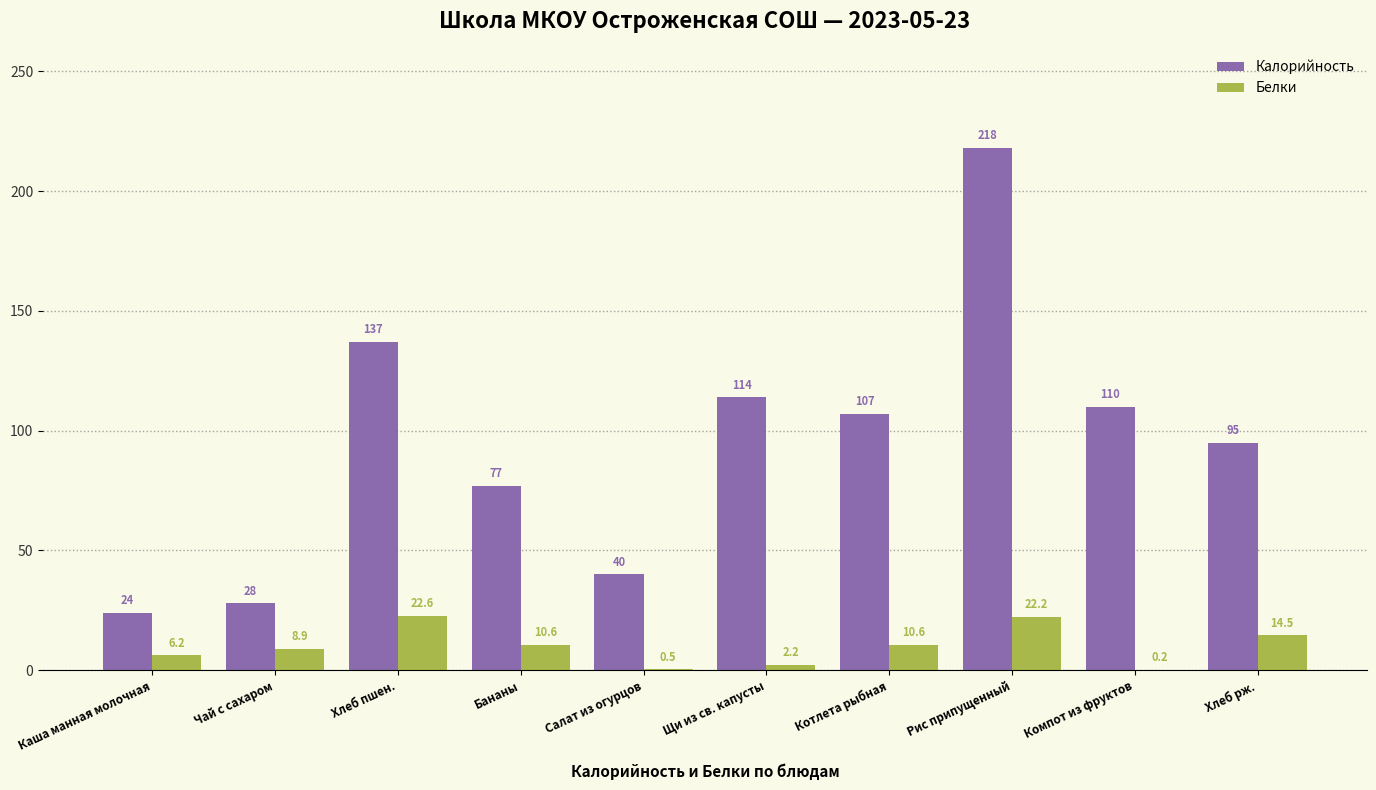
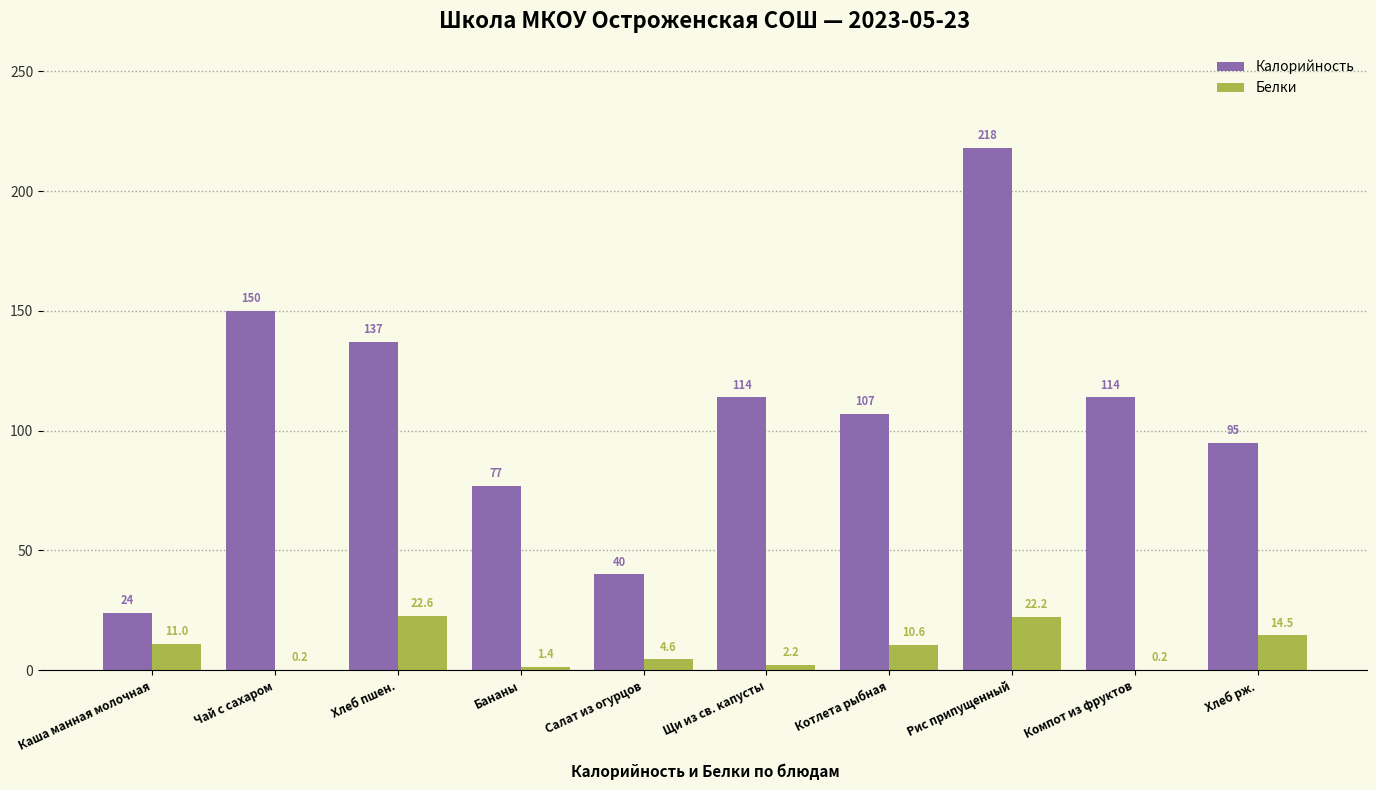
  {
    "Калорийность": {
      "Каша манная молочная": 24,
-     "Чай с сахаром": 28,
+     "Чай с сахаром": 150,
      "Хлеб пшен.": 137,
      "Бананы": 77,
      "Салат из огурцов": 40,
      "Щи из св. капусты": 114,
      "Котлета рыбная": 107,
      "Рис припущенный": 218,
-     "Компот из фруктов": 110,
+     "Компот из фруктов": 114,
      "Хлеб рж.": 95
    },
    "Белки": {
-     "Каша манная молочная": 6.2,
-     "Чай с сахаром": 8.9,
+     "Каша манная молочная": 11.0,
+     "Чай с сахаром": 0.2,
      "Хлеб пшен.": 22.6,
-     "Бананы": 10.6,
-     "Салат из огурцов": 0.5,
+     "Бананы": 1.4,
+     "Салат из огурцов": 4.6,
      "Щи из св. капусты": 2.2,
      "Котлета рыбная": 10.6,
      "Рис припущенный": 22.2,
      "Компот из фруктов": 0.2,
      "Хлеб рж.": 14.5
    }
  }
